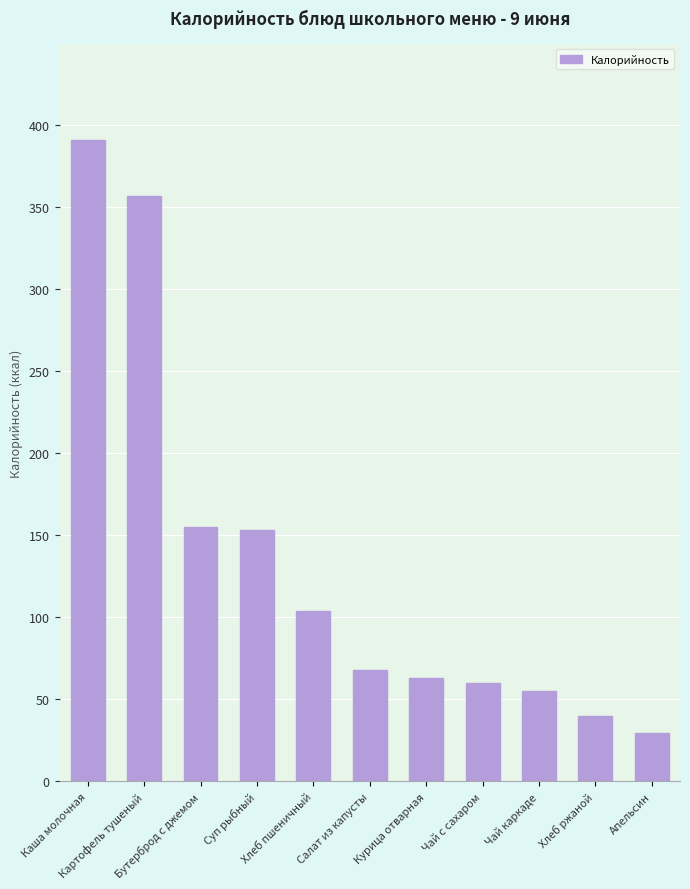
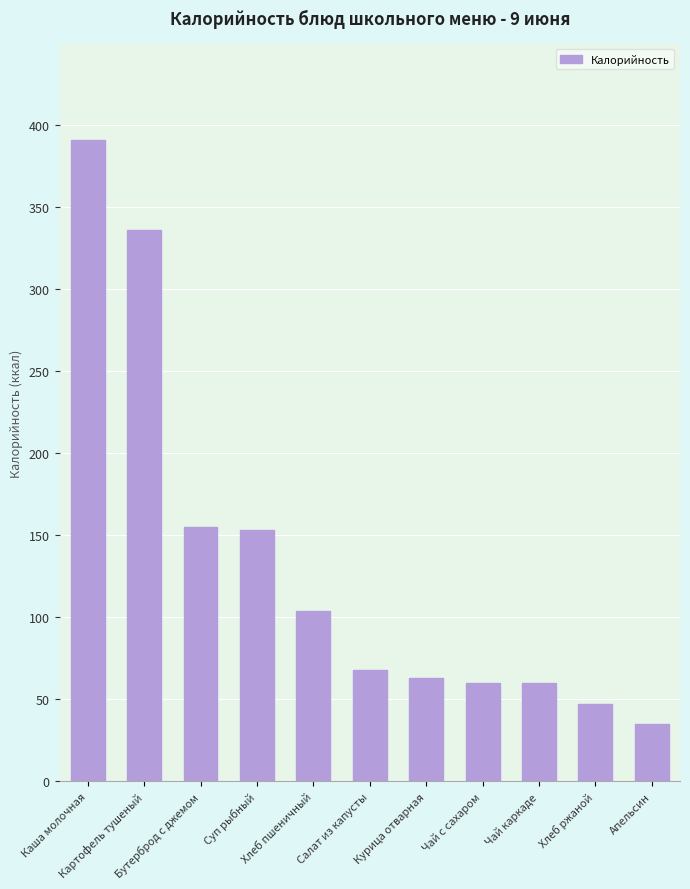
  {
    "Каша молочная": 391,
-   "Картофель тушеный": 357,
+   "Картофель тушеный": 336,
    "Бутерброд с джемом": 155,
    "Суп рыбный": 153,
    "Хлеб пшеничный": 104,
    "Салат из капусты": 68,
    "Курица отварная": 63,
    "Чай с сахаром": 60,
-   "Чай каркаде": 55,
-   "Хлеб ржаной": 40,
-   "Апельсин": 30
+   "Чай каркаде": 60,
+   "Хлеб ржаной": 47,
+   "Апельсин": 35
  }
